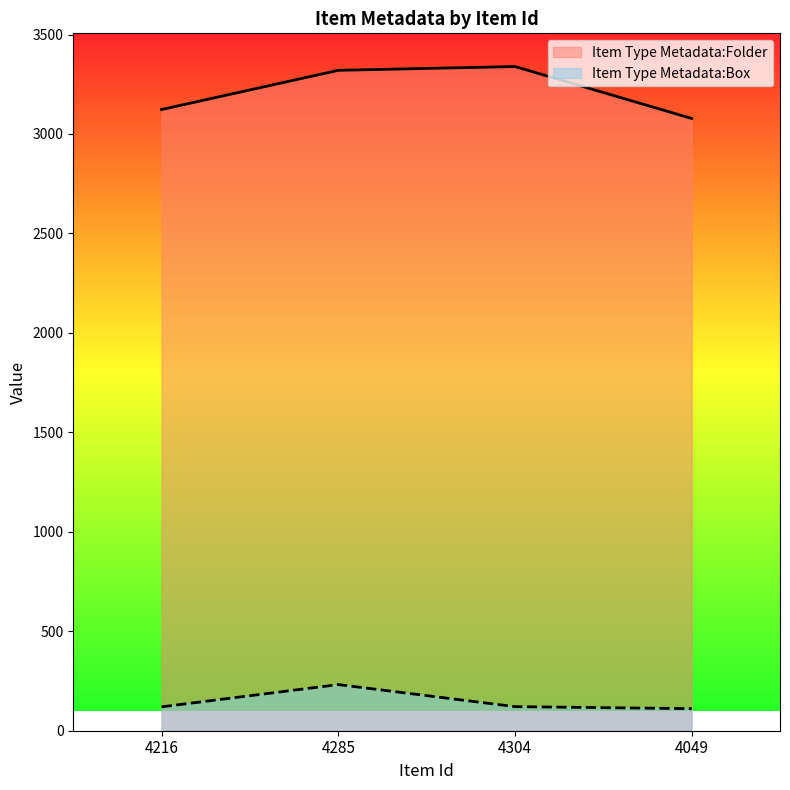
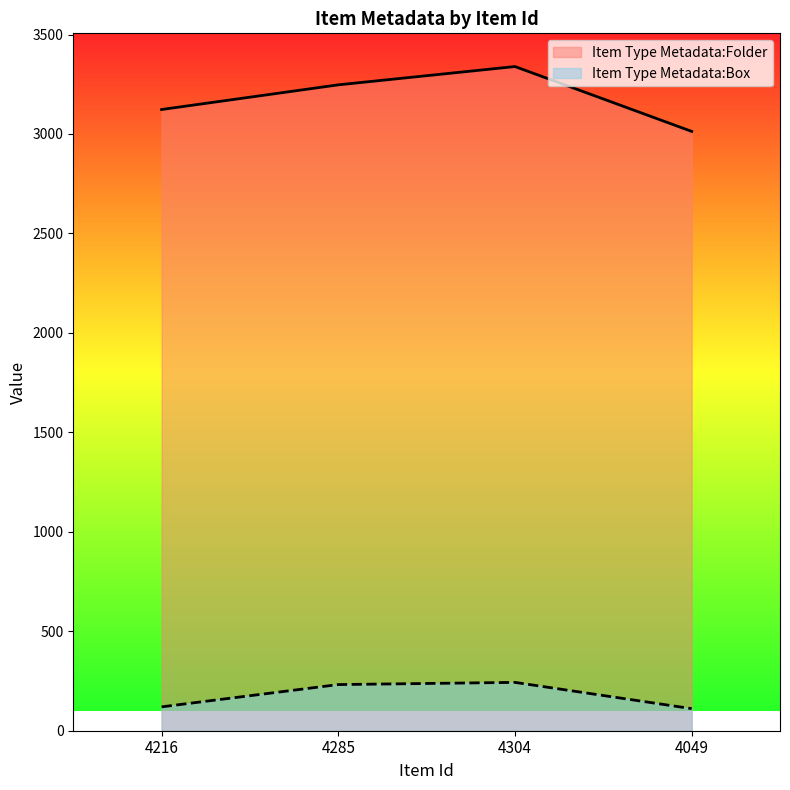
  {
    "Item Type Metadata:Folder": {
      "4216": 3120,
-     "4285": 3320,
+     "4285": 3250,
      "4304": 3340,
-     "4049": 3080
+     "4049": 3010
    },
    "Item Type Metadata:Box": {
      "4216": 120,
      "4285": 230,
-     "4304": 120,
+     "4304": 240,
      "4049": 110
    }
  }
